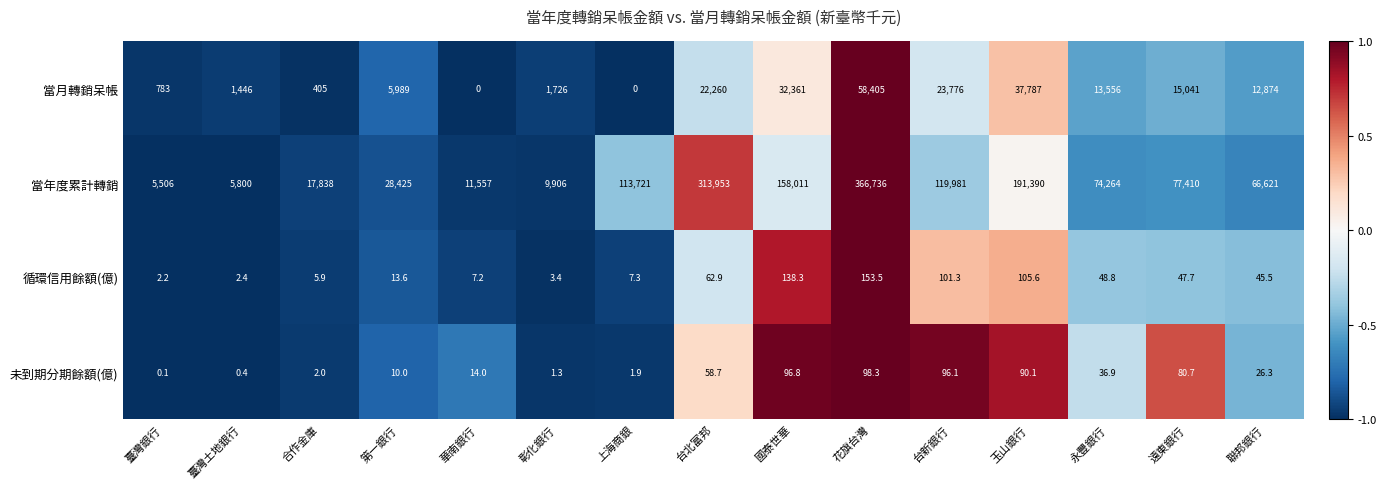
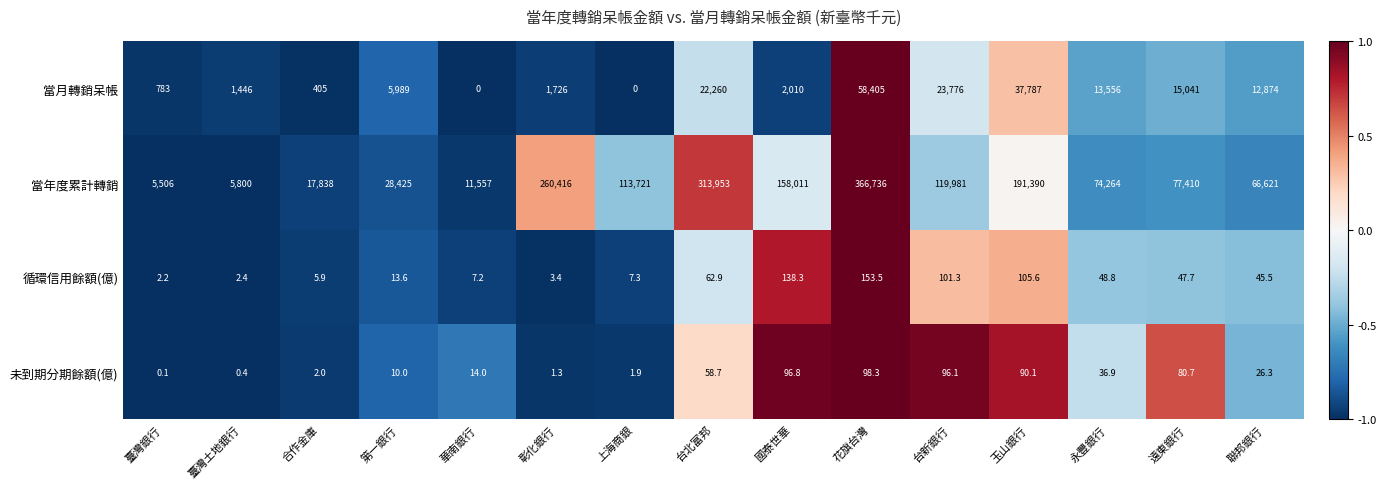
  {
    "當月轉銷呆帳": {
      "臺灣銀行": "783",
      "臺灣土地銀行": "1,446",
      "合作金庫": "405",
      "第一銀行": "5,989",
      "華南銀行": "0",
      "彰化銀行": "1,726",
      "上海商銀": "0",
      "台北富邦": "22,260",
-     "國泰世華": "32,361",
+     "國泰世華": "2,010",
      "花旗台灣": "58,405",
      "台新銀行": "23,776",
      "玉山銀行": "37,787",
      "永豐銀行": "13,556",
      "遠東銀行": "15,041",
      "聯邦銀行": "12,874"
    },
    "當年度累計轉銷": {
      "臺灣銀行": "5,506",
      "臺灣土地銀行": "5,800",
      "合作金庫": "17,838",
      "第一銀行": "28,425",
      "華南銀行": "11,557",
-     "彰化銀行": "9,906",
+     "彰化銀行": "260,416",
      "上海商銀": "113,721",
      "台北富邦": "313,953",
      "國泰世華": "158,011",
      "花旗台灣": "366,736",
      "台新銀行": "119,981",
      "玉山銀行": "191,390",
      "永豐銀行": "74,264",
      "遠東銀行": "77,410",
      "聯邦銀行": "66,621"
    },
    "循環信用餘額(億)": {
      "臺灣銀行": "2.2",
      "臺灣土地銀行": "2.4",
      "合作金庫": "5.9",
      "第一銀行": "13.6",
      "華南銀行": "7.2",
      "彰化銀行": "3.4",
      "上海商銀": "7.3",
      "台北富邦": "62.9",
      "國泰世華": "138.3",
      "花旗台灣": "153.5",
      "台新銀行": "101.3",
      "玉山銀行": "105.6",
      "永豐銀行": "48.8",
      "遠東銀行": "47.7",
      "聯邦銀行": "45.5"
    },
    "未到期分期餘額(億)": {
      "臺灣銀行": "0.1",
      "臺灣土地銀行": "0.4",
      "合作金庫": "2.0",
      "第一銀行": "10.0",
      "華南銀行": "14.0",
      "彰化銀行": "1.3",
      "上海商銀": "1.9",
      "台北富邦": "58.7",
      "國泰世華": "96.8",
      "花旗台灣": "98.3",
      "台新銀行": "96.1",
      "玉山銀行": "90.1",
      "永豐銀行": "36.9",
      "遠東銀行": "80.7",
      "聯邦銀行": "26.3"
    }
  }
